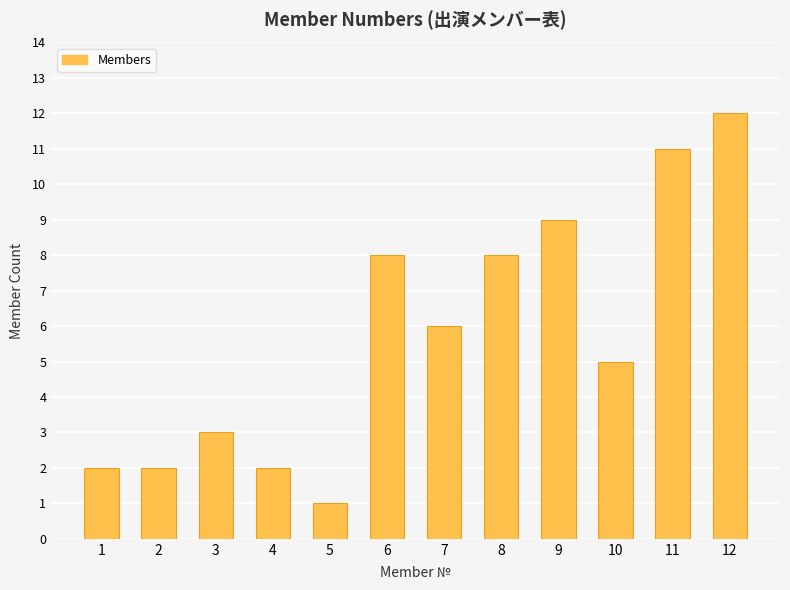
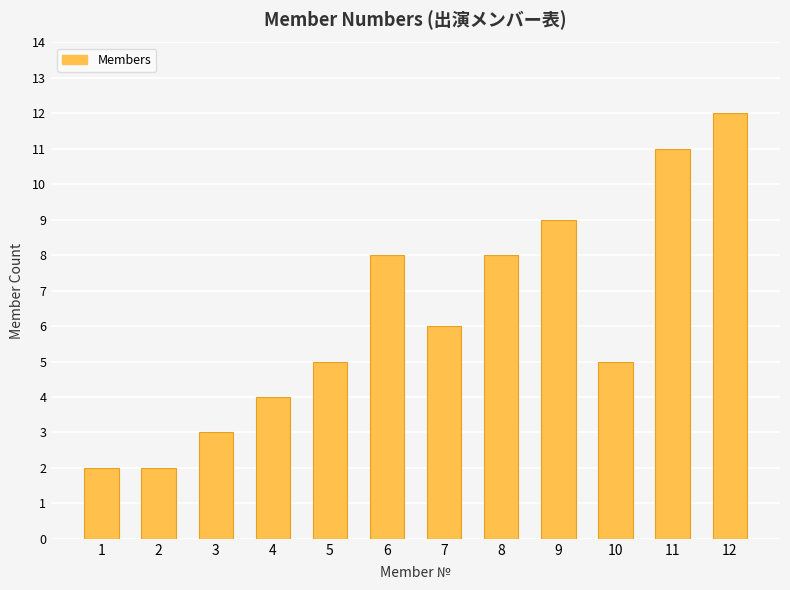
  {
    "1": 2,
    "2": 2,
    "3": 3,
-   "4": 2,
-   "5": 1,
+   "4": 4,
+   "5": 5,
    "6": 8,
    "7": 6,
    "8": 8,
    "9": 9,
    "10": 5,
    "11": 11,
    "12": 12
  }
